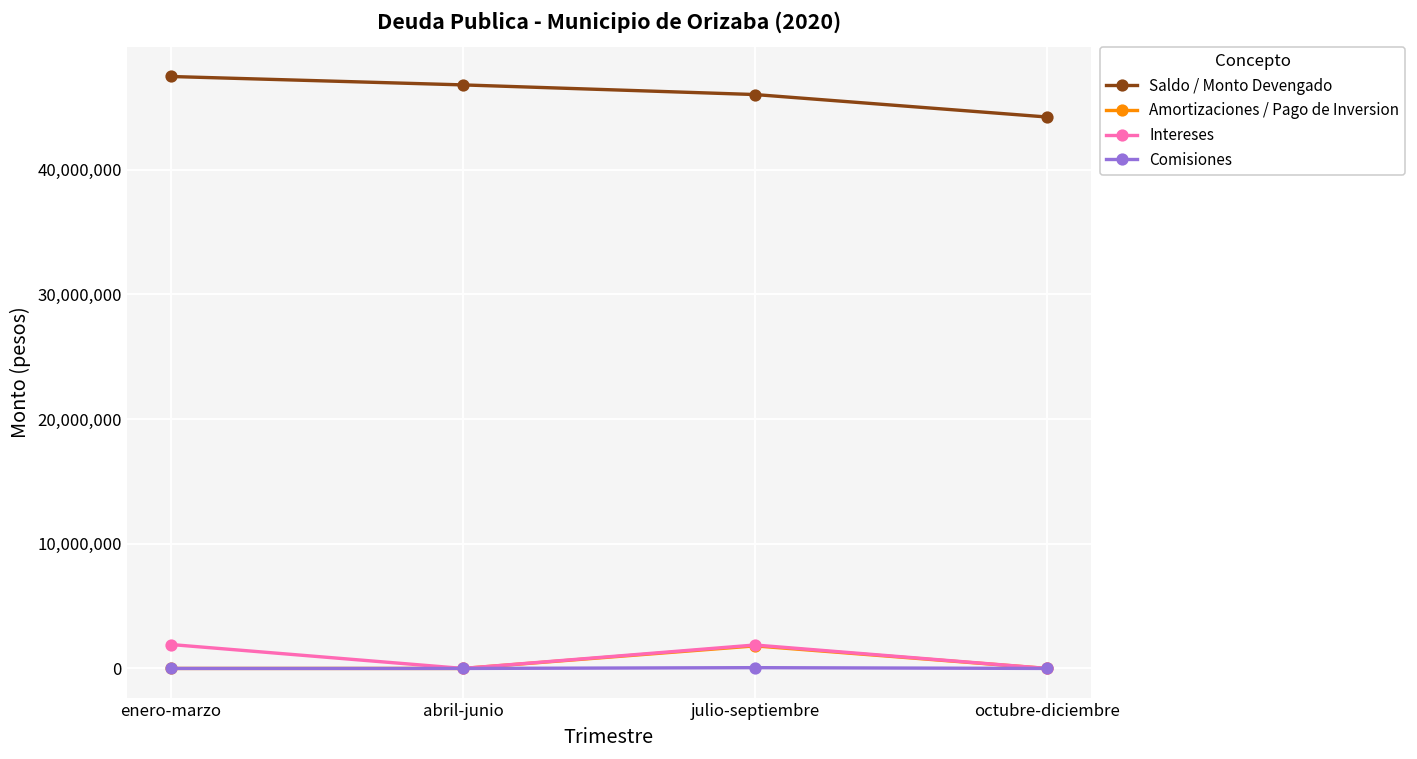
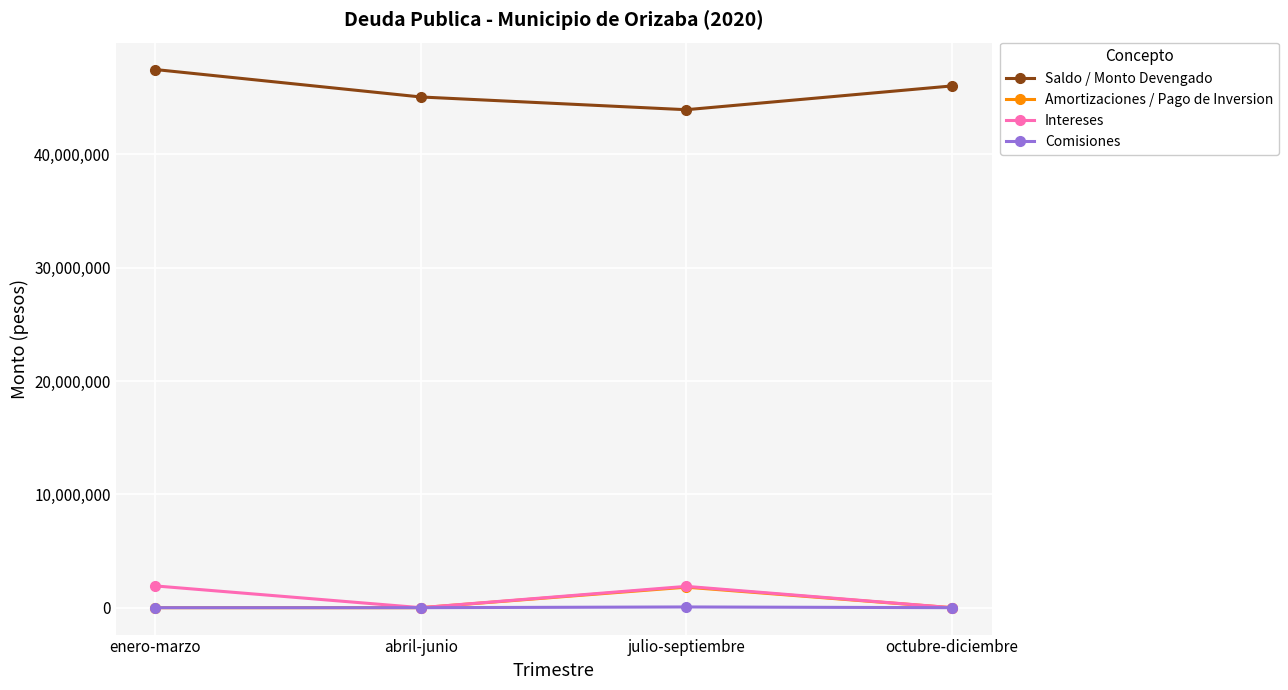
  {
    "Saldo / Monto Devengado": {
      "enero-marzo": "47,500,000",
-     "abril-junio": "46,800,000",
-     "julio-septiembre": "46,000,000",
-     "octubre-diciembre": "44,200,000"
+     "abril-junio": "45,100,000",
+     "julio-septiembre": "43,900,000",
+     "octubre-diciembre": "46,000,000"
    },
    "Intereses": {
      "enero-marzo": "1,900,000"
    },
    "Comisiones": {
      "julio-septiembre": "100,000"
    }
  }
